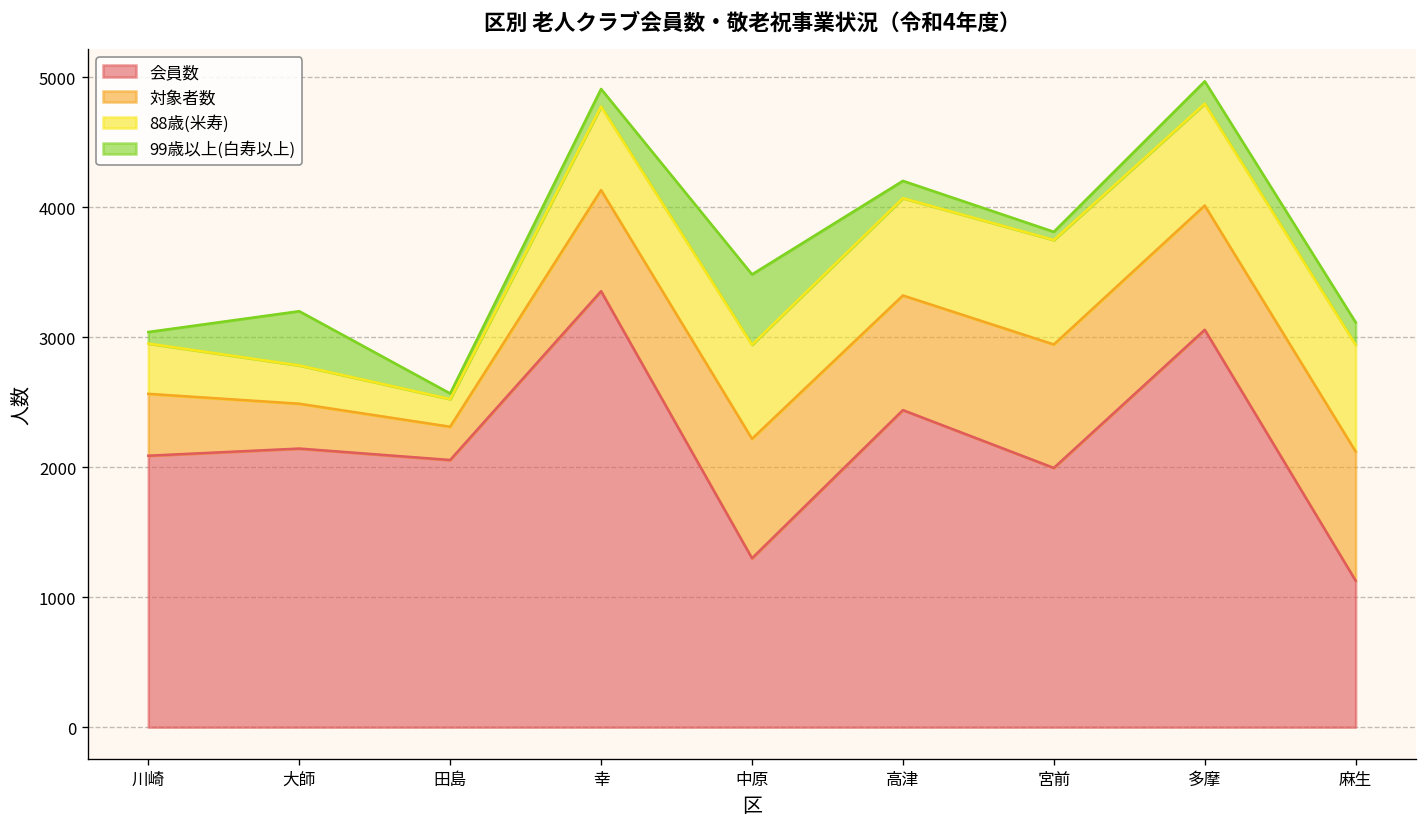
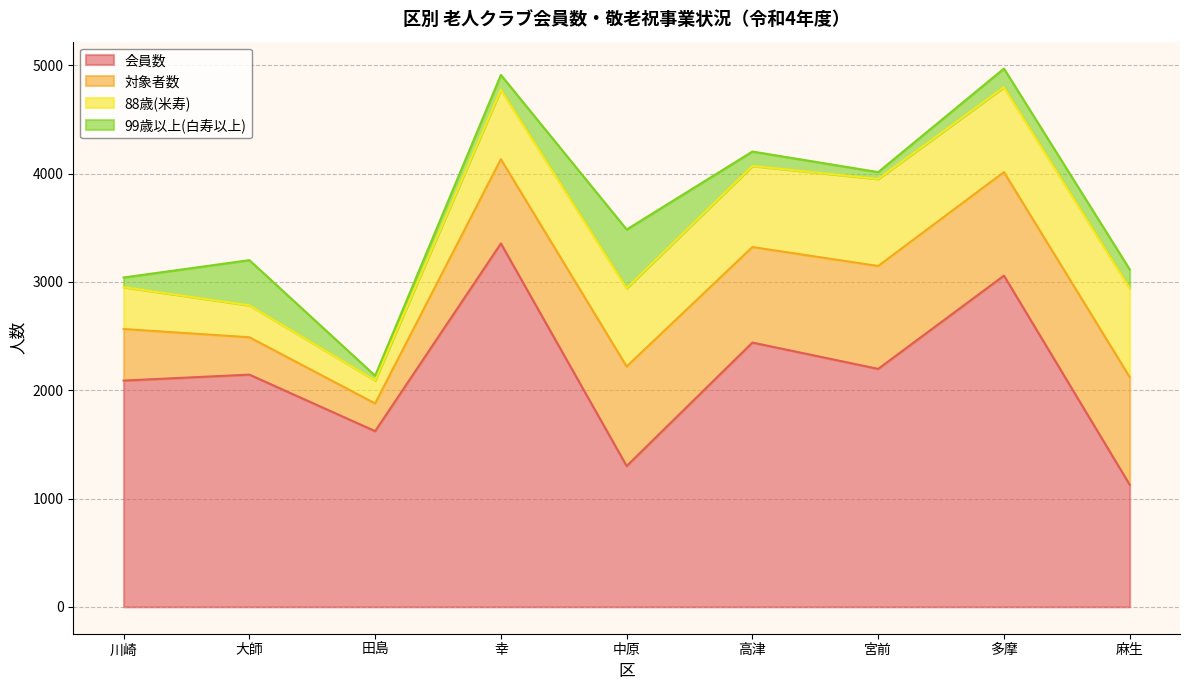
  {
    "会員数": {
      "川崎": 2090,
      "大師": 2140,
-     "田島": 2060,
+     "田島": 1620,
      "幸": 3360,
      "中原": 1300,
      "高津": 2440,
-     "宮前": 2000,
+     "宮前": 2200,
      "多摩": 3060,
      "麻生": 1130
    },
    "99歳以上(白寿以上)": {
      "川崎": 90,
      "大師": 420,
      "田島": 40,
      "幸": 140,
      "中原": 540,
      "高津": 130,
      "宮前": 60,
      "多摩": 170,
      "麻生": 170
    }
  }
